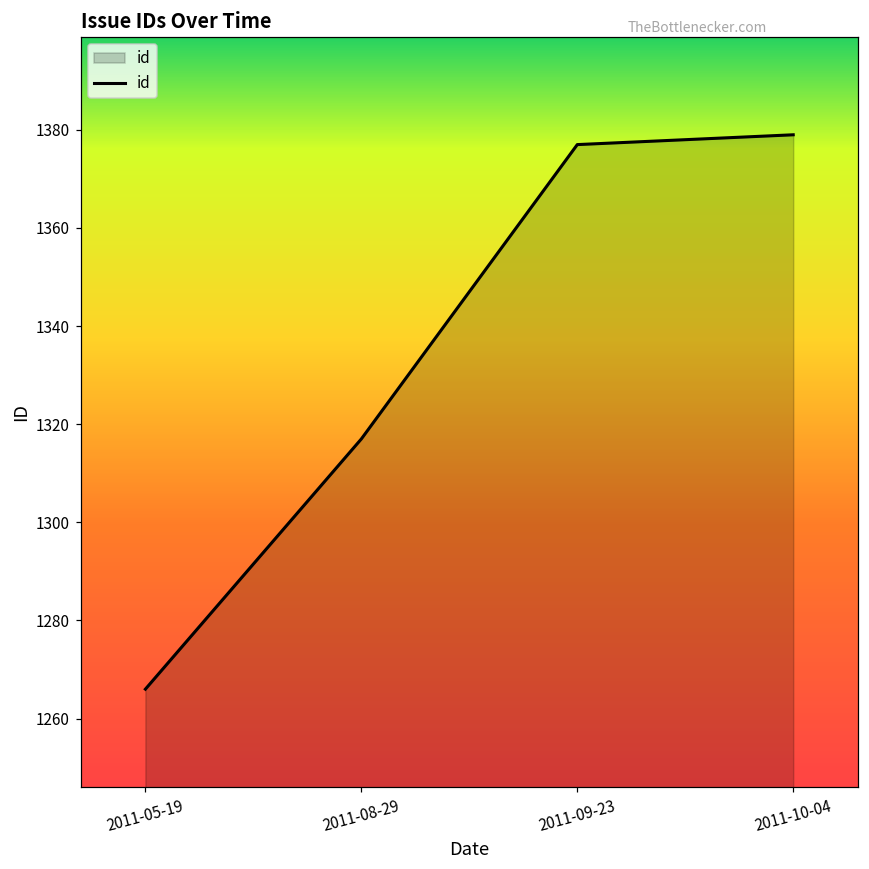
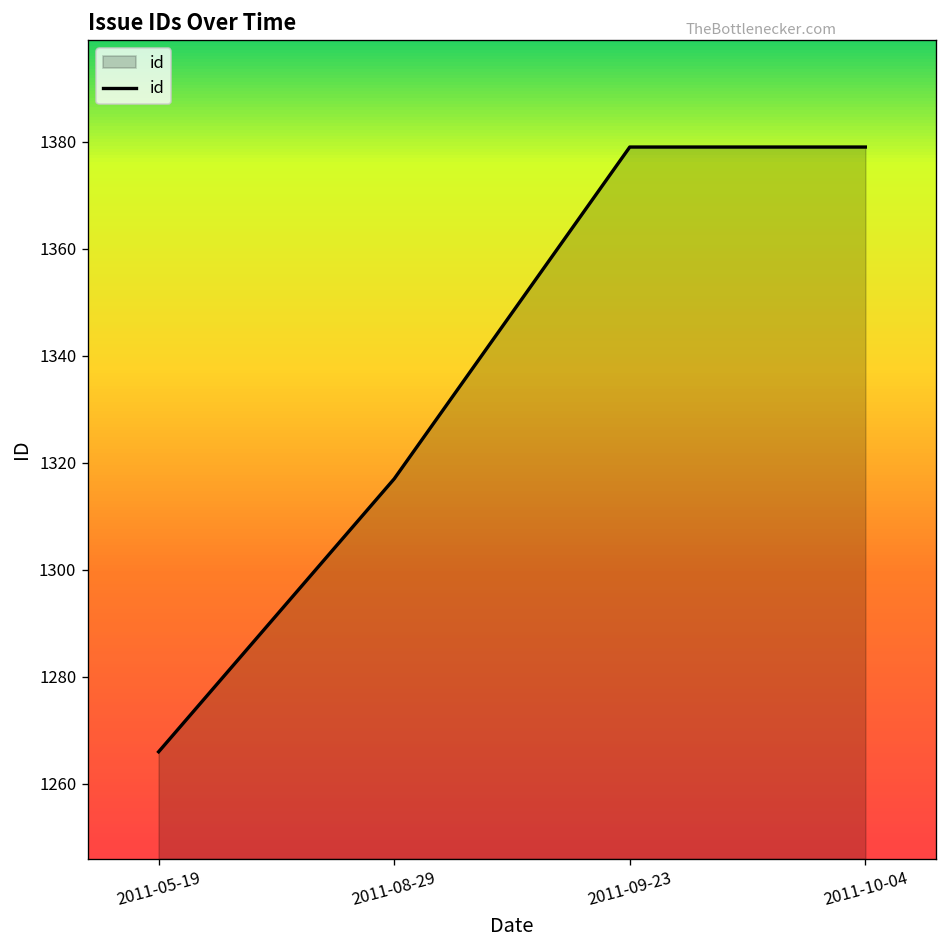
  {
    "2011-05-19": 1266,
    "2011-08-29": 1317,
-   "2011-09-23": 1377,
+   "2011-09-23": 1379,
    "2011-10-04": 1379
  }
